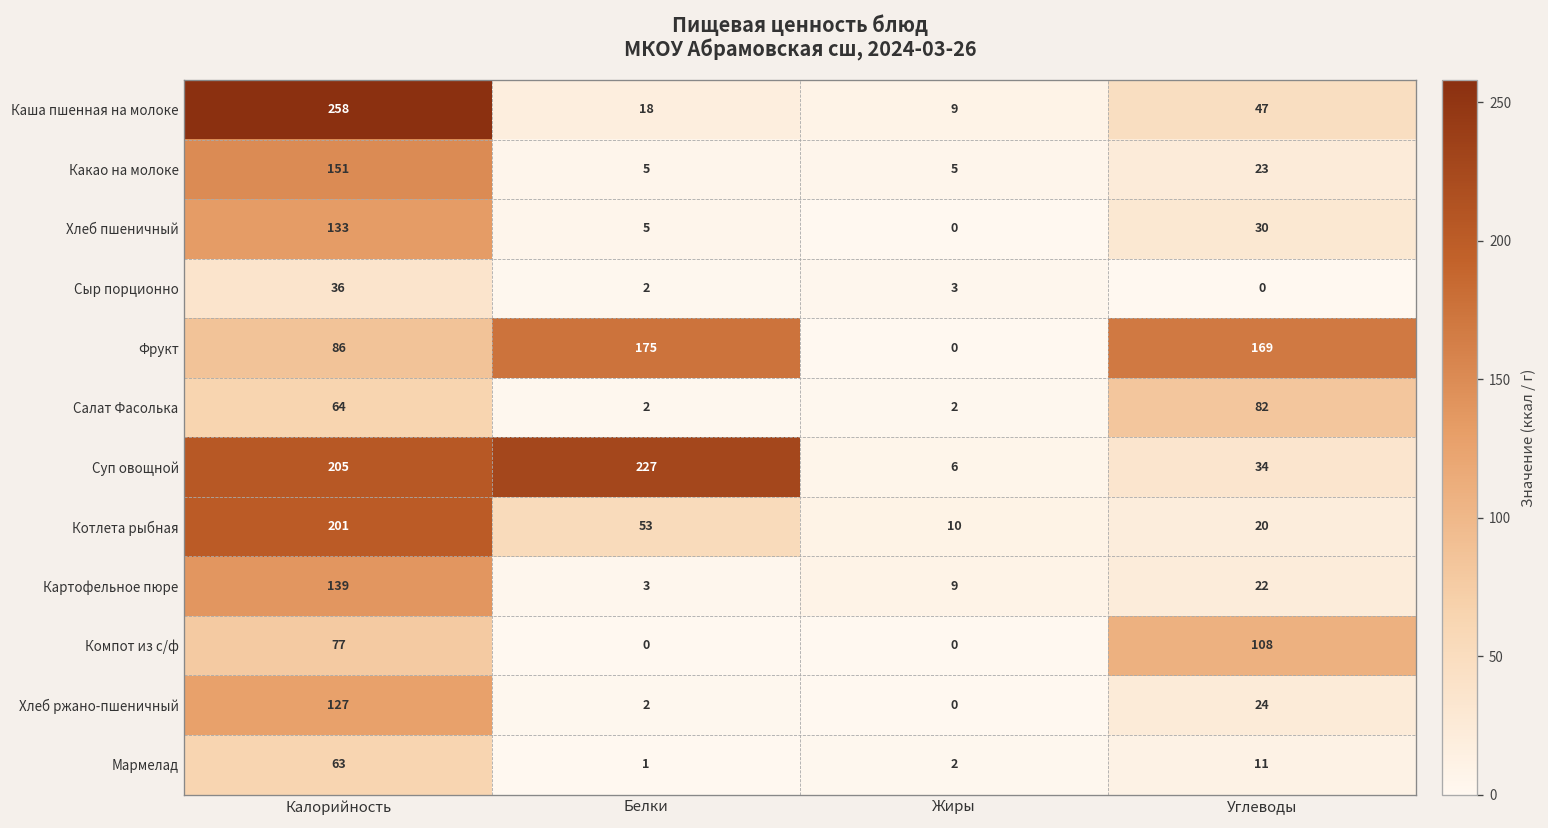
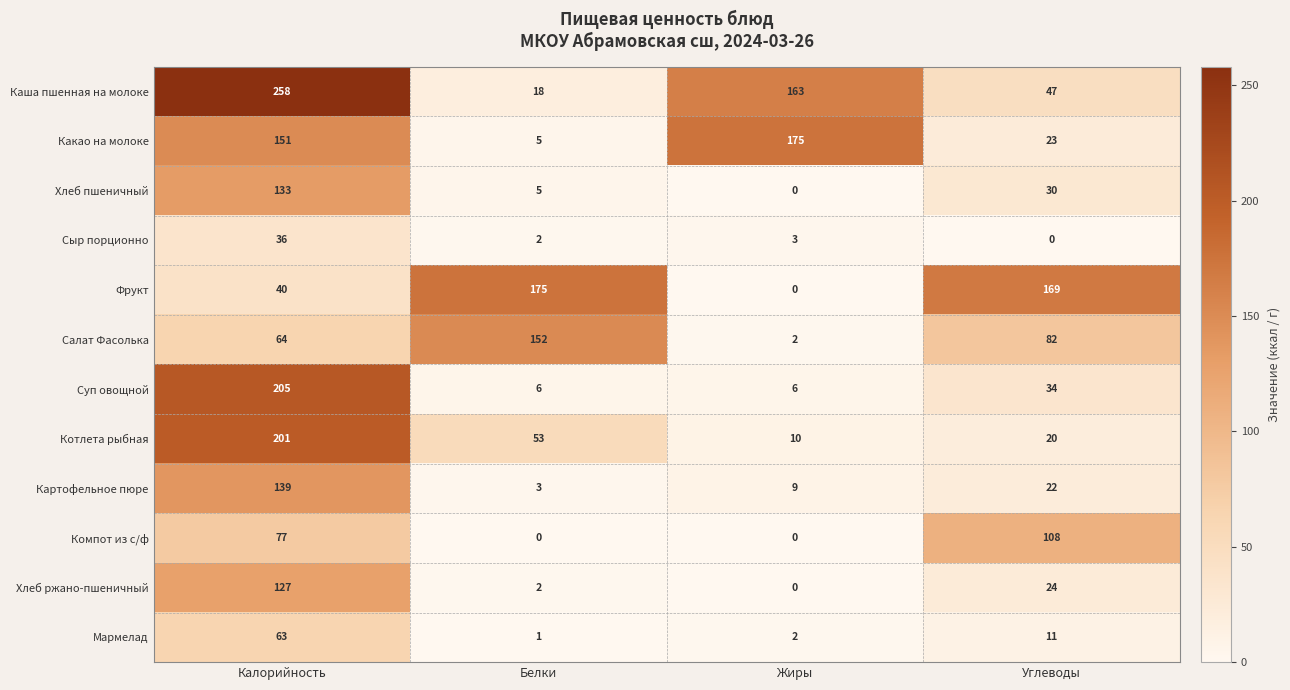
  {
    "Каша пшенная на молоке": {
      "Калорийность": 258,
      "Белки": 18,
-     "Жиры": 9,
+     "Жиры": 163,
      "Углеводы": 47
    },
    "Какао на молоке": {
      "Калорийность": 151,
      "Белки": 5,
-     "Жиры": 5,
+     "Жиры": 175,
      "Углеводы": 23
    },
    "Хлеб пшеничный": {
      "Калорийность": 133,
      "Белки": 5,
      "Жиры": 0,
      "Углеводы": 30
    },
    "Сыр порционно": {
      "Калорийность": 36,
      "Белки": 2,
      "Жиры": 3,
      "Углеводы": 0
    },
    "Фрукт": {
-     "Калорийность": 86,
+     "Калорийность": 40,
      "Белки": 175,
      "Жиры": 0,
      "Углеводы": 169
    },
    "Салат Фасолька": {
      "Калорийность": 64,
-     "Белки": 2,
+     "Белки": 152,
      "Жиры": 2,
      "Углеводы": 82
    },
    "Суп овощной": {
      "Калорийность": 205,
-     "Белки": 227,
+     "Белки": 6,
      "Жиры": 6,
      "Углеводы": 34
    },
    "Котлета рыбная": {
      "Калорийность": 201,
      "Белки": 53,
      "Жиры": 10,
      "Углеводы": 20
    },
    "Картофельное пюре": {
      "Калорийность": 139,
      "Белки": 3,
      "Жиры": 9,
      "Углеводы": 22
    },
    "Компот из с/ф": {
      "Калорийность": 77,
      "Белки": 0,
      "Жиры": 0,
      "Углеводы": 108
    },
    "Хлеб ржано-пшеничный": {
      "Калорийность": 127,
      "Белки": 2,
      "Жиры": 0,
      "Углеводы": 24
    },
    "Мармелад": {
      "Калорийность": 63,
      "Белки": 1,
      "Жиры": 2,
      "Углеводы": 11
    }
  }
